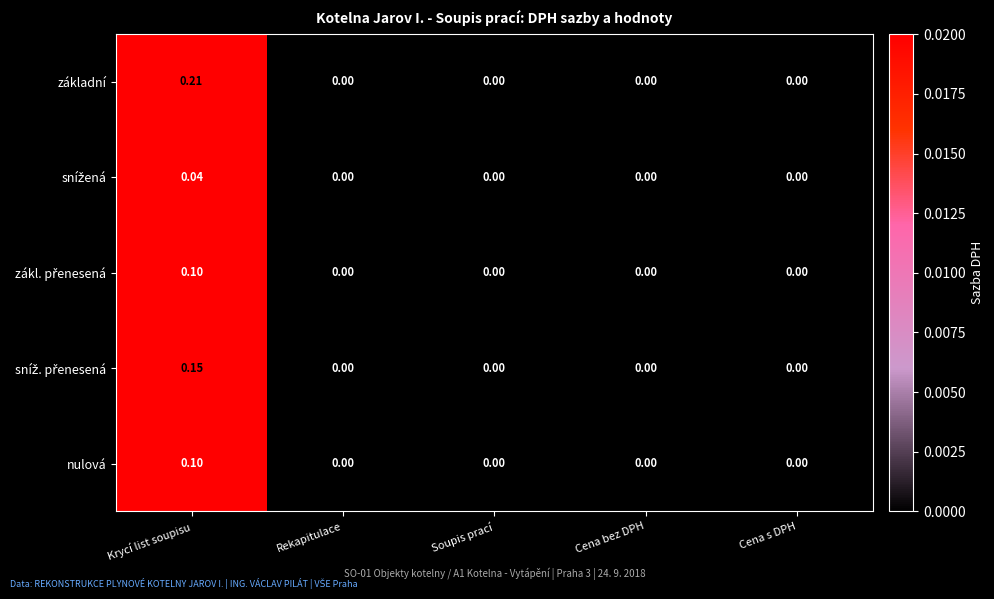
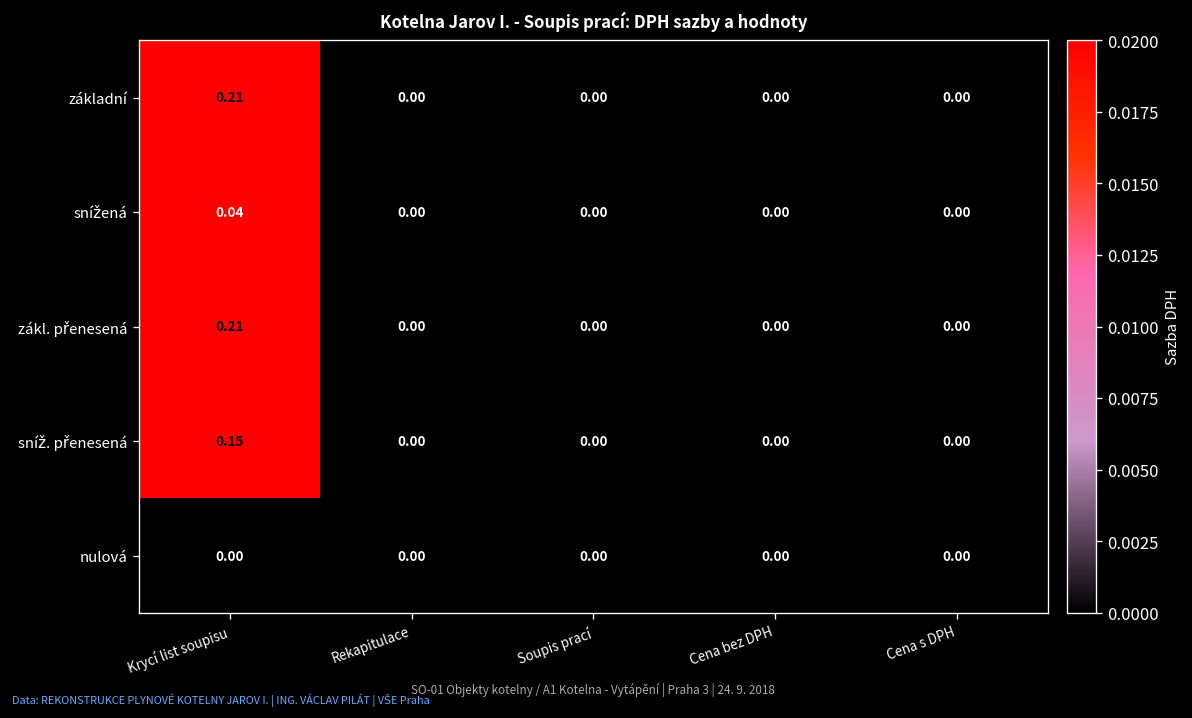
  {
    "základní": {
      "Krycí list soupisu": 0.21,
      "Rekapitulace": 0.00,
      "Soupis prací": 0.00,
      "Cena bez DPH": 0.00,
      "Cena s DPH": 0.00
    },
    "snížená": {
      "Krycí list soupisu": 0.04,
      "Rekapitulace": 0.00,
      "Soupis prací": 0.00,
      "Cena bez DPH": 0.00,
      "Cena s DPH": 0.00
    },
    "zákl. přenesená": {
-     "Krycí list soupisu": 0.10,
+     "Krycí list soupisu": 0.21,
      "Rekapitulace": 0.00,
      "Soupis prací": 0.00,
      "Cena bez DPH": 0.00,
      "Cena s DPH": 0.00
    },
    "sníž. přenesená": {
      "Krycí list soupisu": 0.15,
      "Rekapitulace": 0.00,
      "Soupis prací": 0.00,
      "Cena bez DPH": 0.00,
      "Cena s DPH": 0.00
    },
    "nulová": {
-     "Krycí list soupisu": 0.10,
+     "Krycí list soupisu": 0.00,
      "Rekapitulace": 0.00,
      "Soupis prací": 0.00,
      "Cena bez DPH": 0.00,
      "Cena s DPH": 0.00
    }
  }
